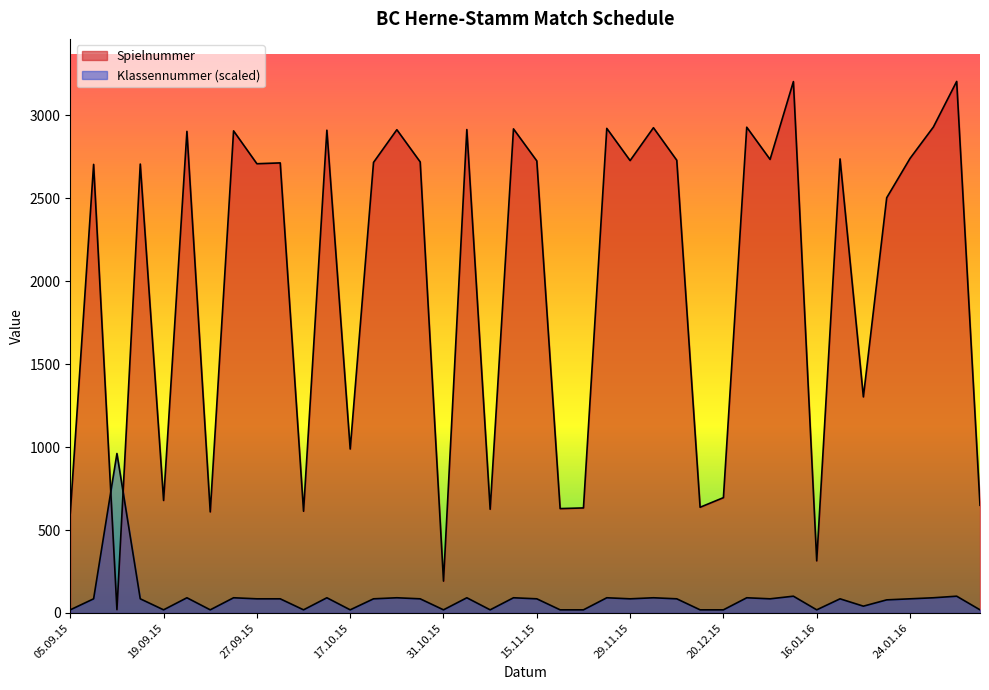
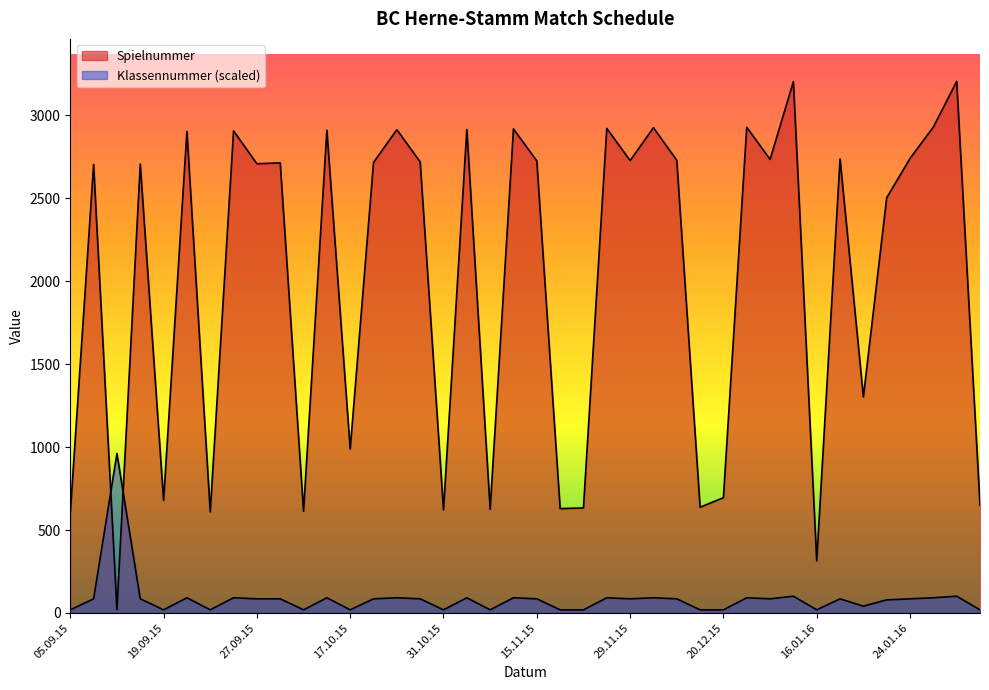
  {
    "Spielnummer": {
      "05.09.15": 600,
      "19.09.15": 680,
      "17.10.15": 990,
-     "31.10.15": 190,
+     "31.10.15": 620,
      "20.12.15": 700,
      "16.01.16": 310
    },
    "Klassennummer (scaled)": {
      "05.09.15": 20,
      "19.09.15": 20,
      "17.10.15": 20,
      "31.10.15": 20,
      "20.12.15": 20,
      "16.01.16": 20
    }
  }
